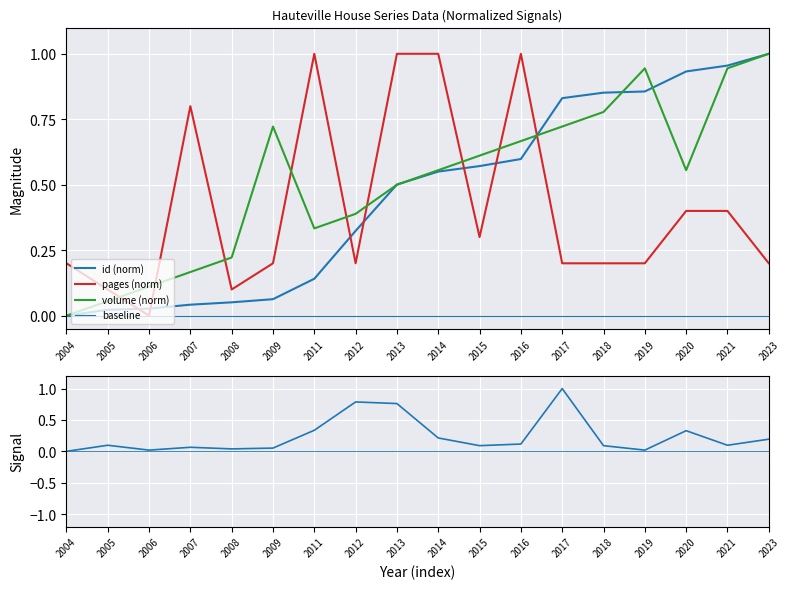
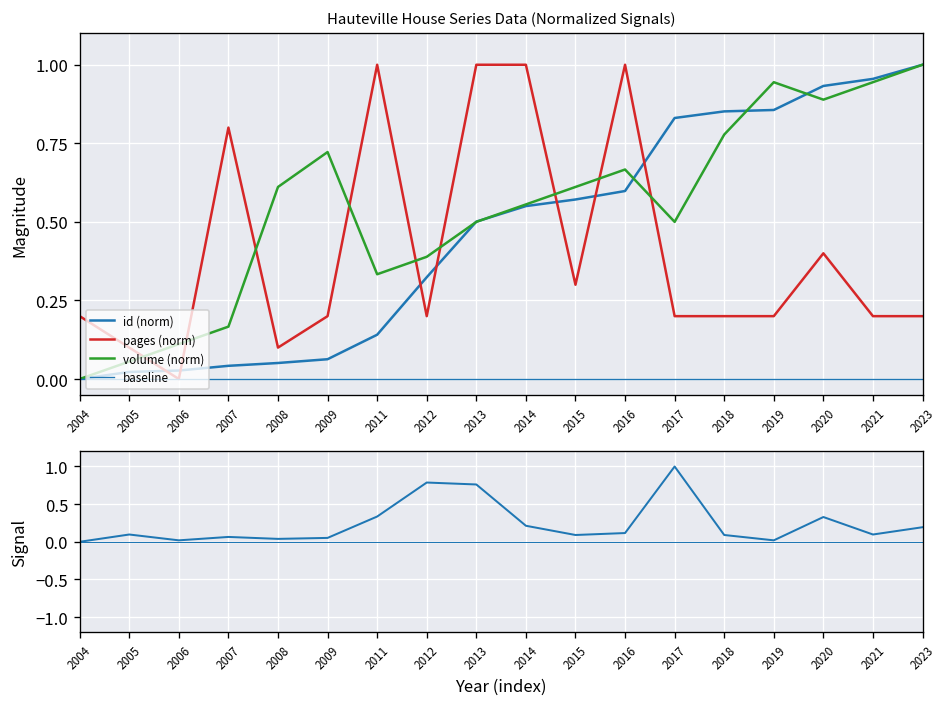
  {
    "Hauteville House Series Data (Normalized Signals)": {
      "pages (norm)": {
        "2004": 0.20,
        "2007": 0.80,
        "2008": 0.10,
        "2009": 0.20,
        "2011": 1.00,
        "2012": 0.20,
        "2013": 1.00,
        "2014": 1.00,
        "2015": 0.30,
        "2016": 1.00,
        "2017": 0.20,
        "2018": 0.20,
        "2019": 0.20,
        "2020": 0.40,
-       "2021": 0.40,
+       "2021": 0.20,
        "2023": 0.20
      },
      "volume (norm)": {
        "2007": 0.17,
-       "2008": 0.22,
+       "2008": 0.61,
        "2009": 0.72,
        "2011": 0.33,
        "2012": 0.39,
        "2015": 0.61,
        "2016": 0.67,
-       "2017": 0.72,
+       "2017": 0.50,
        "2018": 0.78,
        "2019": 0.94,
-       "2020": 0.56,
+       "2020": 0.89,
        "2021": 0.94
      }
    }
  }
